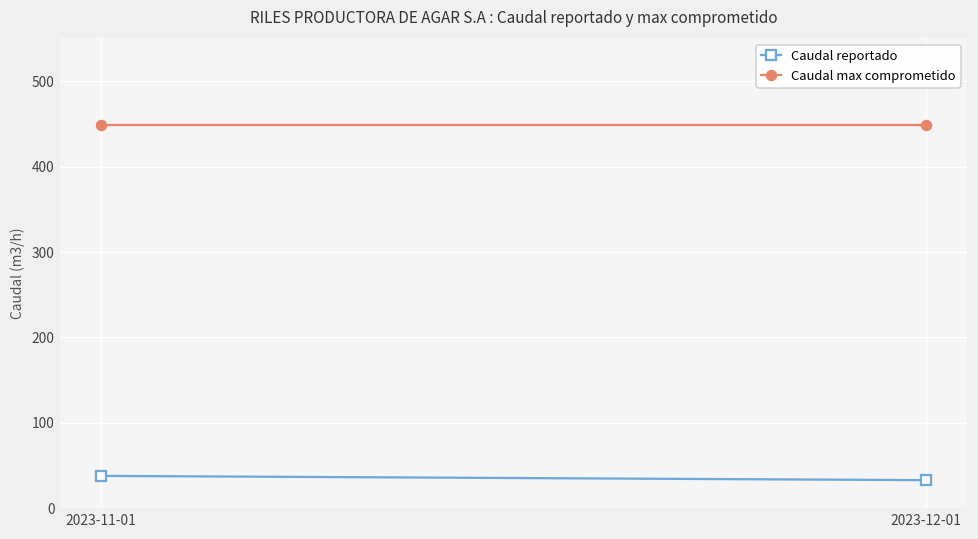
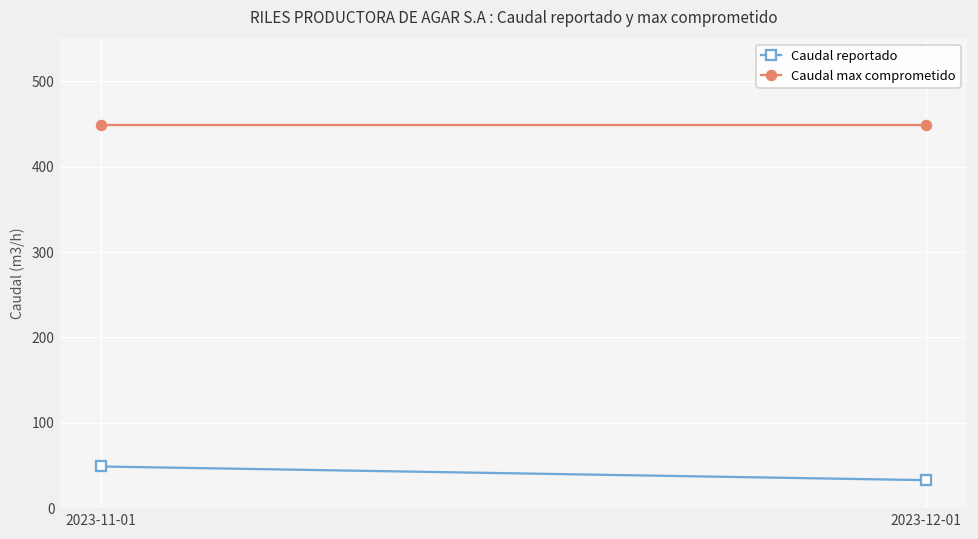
  {
    "Caudal reportado": {
-     "2023-11-01": 40,
+     "2023-11-01": 50,
      "2023-12-01": 30
    },
    "Caudal max comprometido": {
      "2023-11-01": 450,
      "2023-12-01": 450
    }
  }
